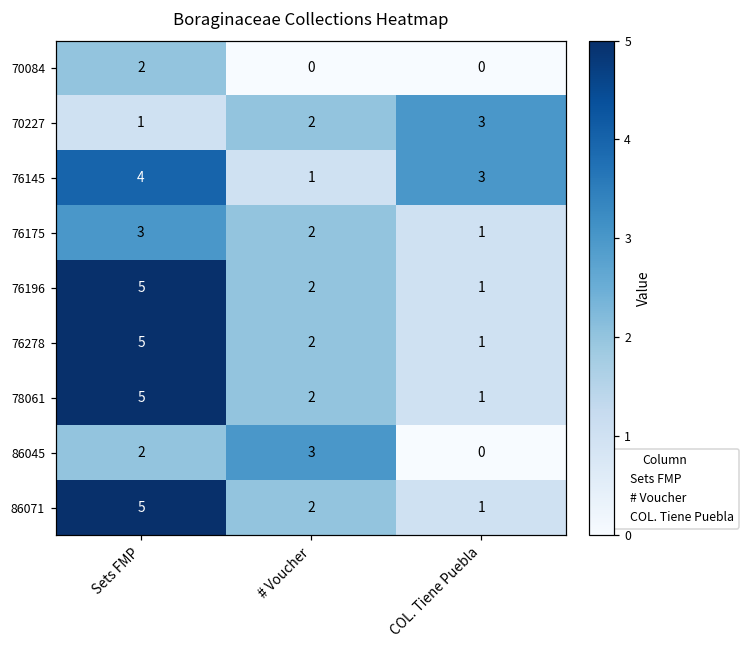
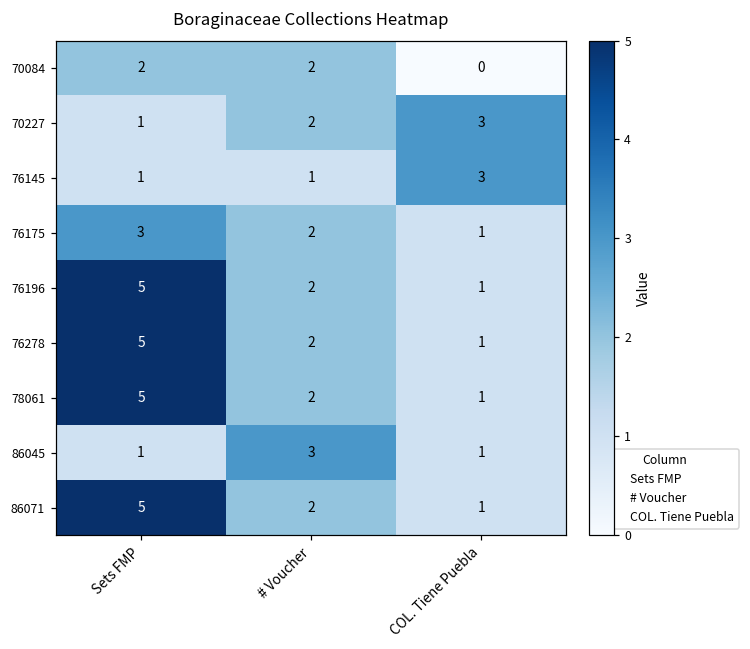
  {
    "70084": {
      "Sets FMP": 2,
-     "# Voucher": 0,
+     "# Voucher": 2,
      "COL. Tiene Puebla": 0
    },
    "70227": {
      "Sets FMP": 1,
      "# Voucher": 2,
      "COL. Tiene Puebla": 3
    },
    "76145": {
-     "Sets FMP": 4,
+     "Sets FMP": 1,
      "# Voucher": 1,
      "COL. Tiene Puebla": 3
    },
    "76175": {
      "Sets FMP": 3,
      "# Voucher": 2,
      "COL. Tiene Puebla": 1
    },
    "76196": {
      "Sets FMP": 5,
      "# Voucher": 2,
      "COL. Tiene Puebla": 1
    },
    "76278": {
      "Sets FMP": 5,
      "# Voucher": 2,
      "COL. Tiene Puebla": 1
    },
    "78061": {
      "Sets FMP": 5,
      "# Voucher": 2,
      "COL. Tiene Puebla": 1
    },
    "86045": {
-     "Sets FMP": 2,
+     "Sets FMP": 1,
      "# Voucher": 3,
-     "COL. Tiene Puebla": 0
+     "COL. Tiene Puebla": 1
    },
    "86071": {
      "Sets FMP": 5,
      "# Voucher": 2,
      "COL. Tiene Puebla": 1
    }
  }
